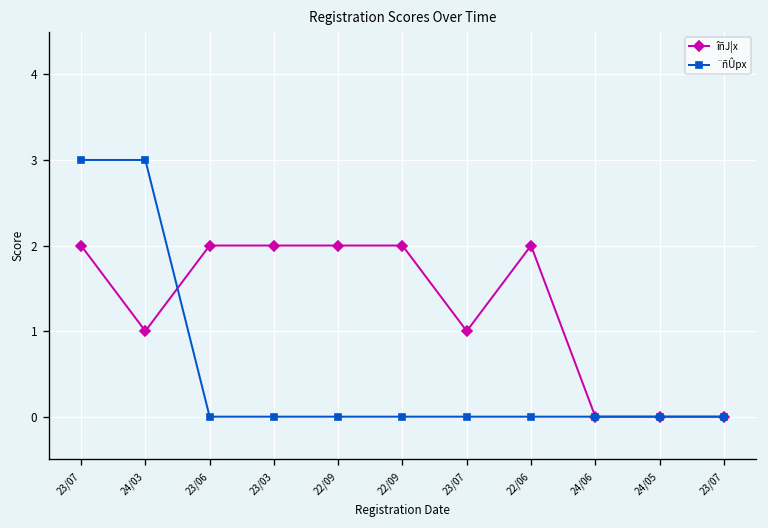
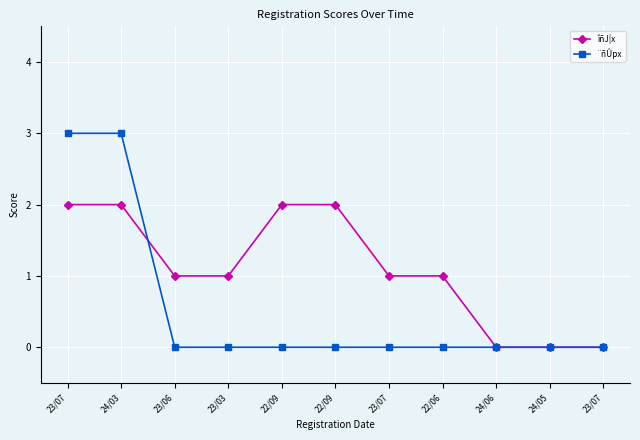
  {
    "îñJ¦x": {
-     "24/03": 1,
-     "23/06": 2,
-     "23/03": 2,
-     "22/06": 2
+     "24/03": 2,
+     "23/06": 1,
+     "23/03": 1,
+     "22/06": 1
    },
    "¨ñÛpx": {
      "24/03": 3,
      "23/06": 0,
      "23/03": 0,
      "22/06": 0
    }
  }
